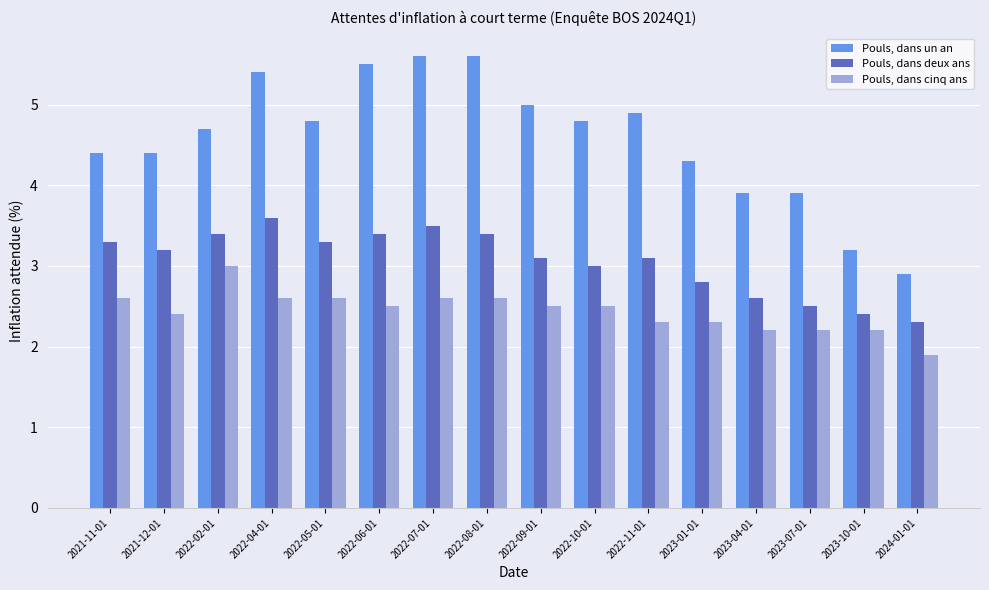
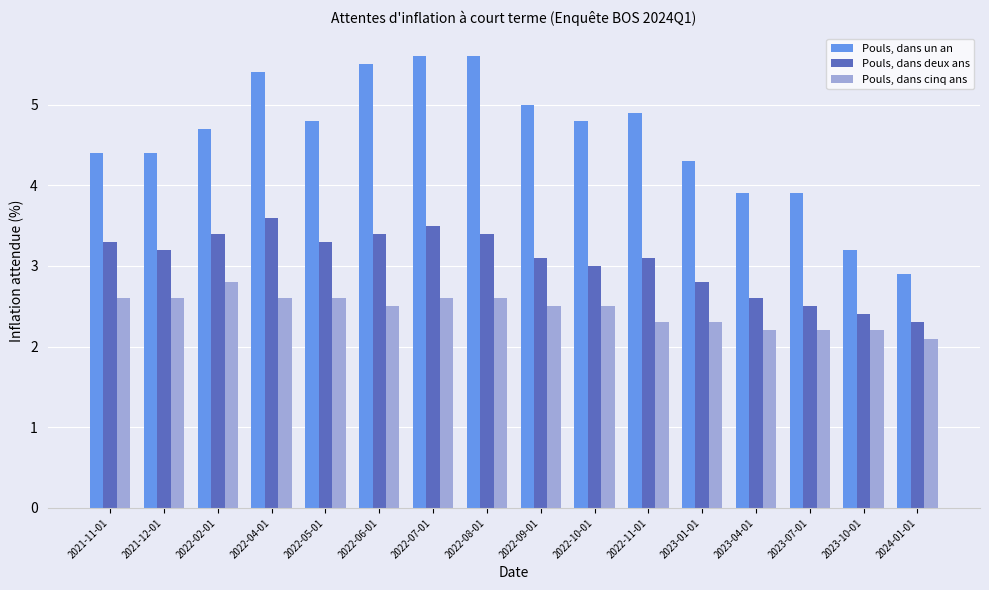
  {
    "Pouls, dans un an": {
      "2021-11-01": 4.4,
      "2021-12-01": 4.4,
      "2022-02-01": 4.7,
      "2022-04-01": 5.4,
      "2022-05-01": 4.8,
      "2022-06-01": 5.5,
      "2022-07-01": 5.6,
      "2022-08-01": 5.6,
      "2022-09-01": 5.0,
      "2022-10-01": 4.8,
      "2022-11-01": 4.9,
      "2023-01-01": 4.3,
      "2023-04-01": 3.9,
      "2023-07-01": 3.9,
      "2023-10-01": 3.2,
      "2024-01-01": 2.9
    },
    "Pouls, dans deux ans": {
      "2021-11-01": 3.3,
      "2021-12-01": 3.2,
      "2022-02-01": 3.4,
      "2022-04-01": 3.6,
      "2022-05-01": 3.3,
      "2022-06-01": 3.4,
      "2022-07-01": 3.5,
      "2022-08-01": 3.4,
      "2022-09-01": 3.1,
      "2022-10-01": 3.0,
      "2022-11-01": 3.1,
      "2023-01-01": 2.8,
      "2023-04-01": 2.6,
      "2023-07-01": 2.5,
      "2023-10-01": 2.4,
      "2024-01-01": 2.3
    },
    "Pouls, dans cinq ans": {
      "2021-11-01": 2.6,
-     "2021-12-01": 2.4,
-     "2022-02-01": 3.0,
+     "2021-12-01": 2.6,
+     "2022-02-01": 2.8,
      "2022-04-01": 2.6,
      "2022-05-01": 2.6,
      "2022-06-01": 2.5,
      "2022-07-01": 2.6,
      "2022-08-01": 2.6,
      "2022-09-01": 2.5,
      "2022-10-01": 2.5,
      "2022-11-01": 2.3,
      "2023-01-01": 2.3,
      "2023-04-01": 2.2,
      "2023-07-01": 2.2,
      "2023-10-01": 2.2,
-     "2024-01-01": 1.9
+     "2024-01-01": 2.1
    }
  }
